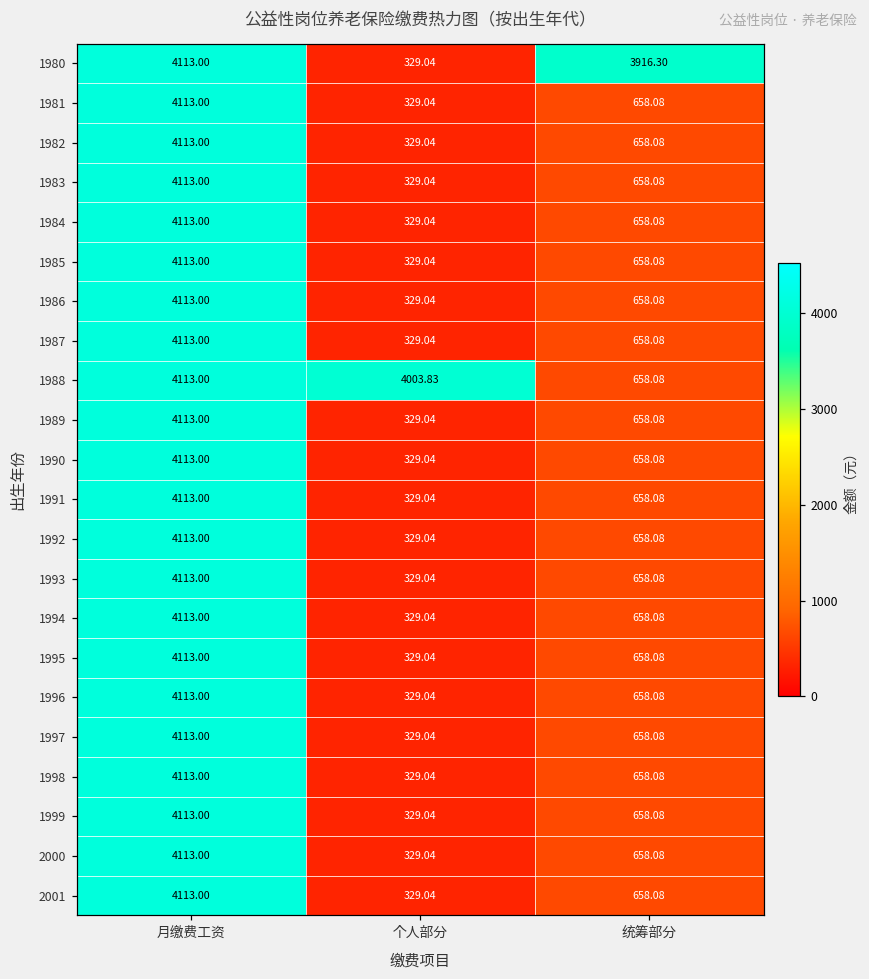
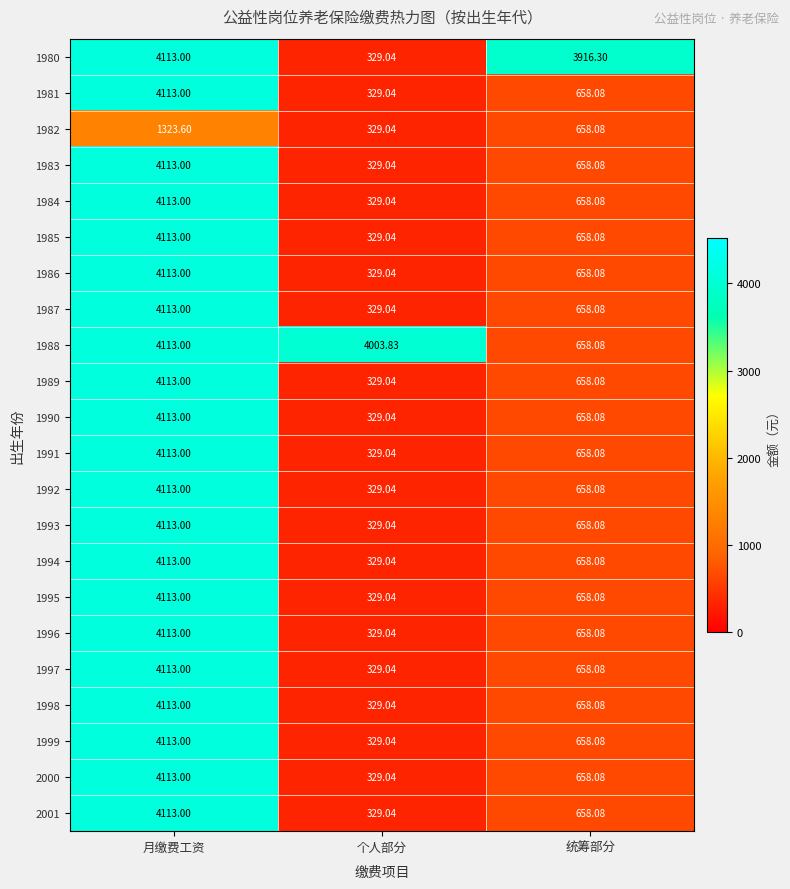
  {
    "1980": {
      "月缴费工资": 4113.00,
      "个人部分": 329.04,
      "统筹部分": 3916.30
    },
    "1981": {
      "月缴费工资": 4113.00,
      "个人部分": 329.04,
      "统筹部分": 658.08
    },
    "1982": {
-     "月缴费工资": 4113.00,
+     "月缴费工资": 1323.60,
      "个人部分": 329.04,
      "统筹部分": 658.08
    },
    "1983": {
      "月缴费工资": 4113.00,
      "个人部分": 329.04,
      "统筹部分": 658.08
    },
    "1984": {
      "月缴费工资": 4113.00,
      "个人部分": 329.04,
      "统筹部分": 658.08
    },
    "1985": {
      "月缴费工资": 4113.00,
      "个人部分": 329.04,
      "统筹部分": 658.08
    },
    "1986": {
      "月缴费工资": 4113.00,
      "个人部分": 329.04,
      "统筹部分": 658.08
    },
    "1987": {
      "月缴费工资": 4113.00,
      "个人部分": 329.04,
      "统筹部分": 658.08
    },
    "1988": {
      "月缴费工资": 4113.00,
      "个人部分": 4003.83,
      "统筹部分": 658.08
    },
    "1989": {
      "月缴费工资": 4113.00,
      "个人部分": 329.04,
      "统筹部分": 658.08
    },
    "1990": {
      "月缴费工资": 4113.00,
      "个人部分": 329.04,
      "统筹部分": 658.08
    },
    "1991": {
      "月缴费工资": 4113.00,
      "个人部分": 329.04,
      "统筹部分": 658.08
    },
    "1992": {
      "月缴费工资": 4113.00,
      "个人部分": 329.04,
      "统筹部分": 658.08
    },
    "1993": {
      "月缴费工资": 4113.00,
      "个人部分": 329.04,
      "统筹部分": 658.08
    },
    "1994": {
      "月缴费工资": 4113.00,
      "个人部分": 329.04,
      "统筹部分": 658.08
    },
    "1995": {
      "月缴费工资": 4113.00,
      "个人部分": 329.04,
      "统筹部分": 658.08
    },
    "1996": {
      "月缴费工资": 4113.00,
      "个人部分": 329.04,
      "统筹部分": 658.08
    },
    "1997": {
      "月缴费工资": 4113.00,
      "个人部分": 329.04,
      "统筹部分": 658.08
    },
    "1998": {
      "月缴费工资": 4113.00,
      "个人部分": 329.04,
      "统筹部分": 658.08
    },
    "1999": {
      "月缴费工资": 4113.00,
      "个人部分": 329.04,
      "统筹部分": 658.08
    },
    "2000": {
      "月缴费工资": 4113.00,
      "个人部分": 329.04,
      "统筹部分": 658.08
    },
    "2001": {
      "月缴费工资": 4113.00,
      "个人部分": 329.04,
      "统筹部分": 658.08
    }
  }
